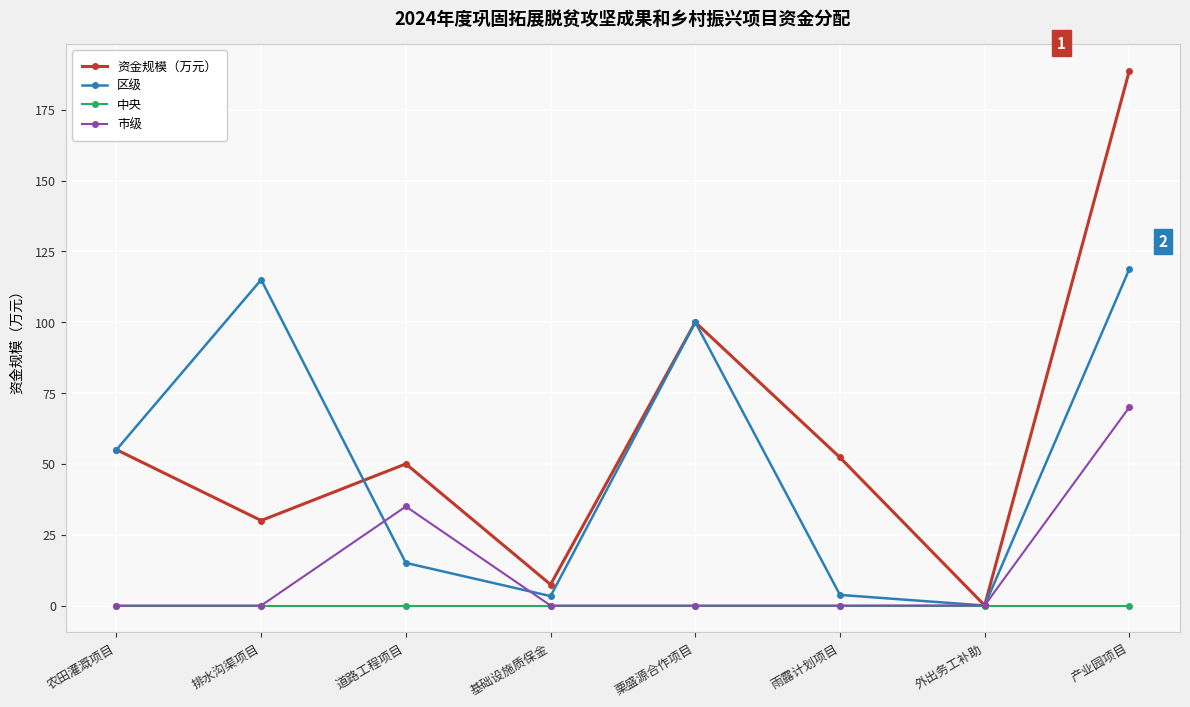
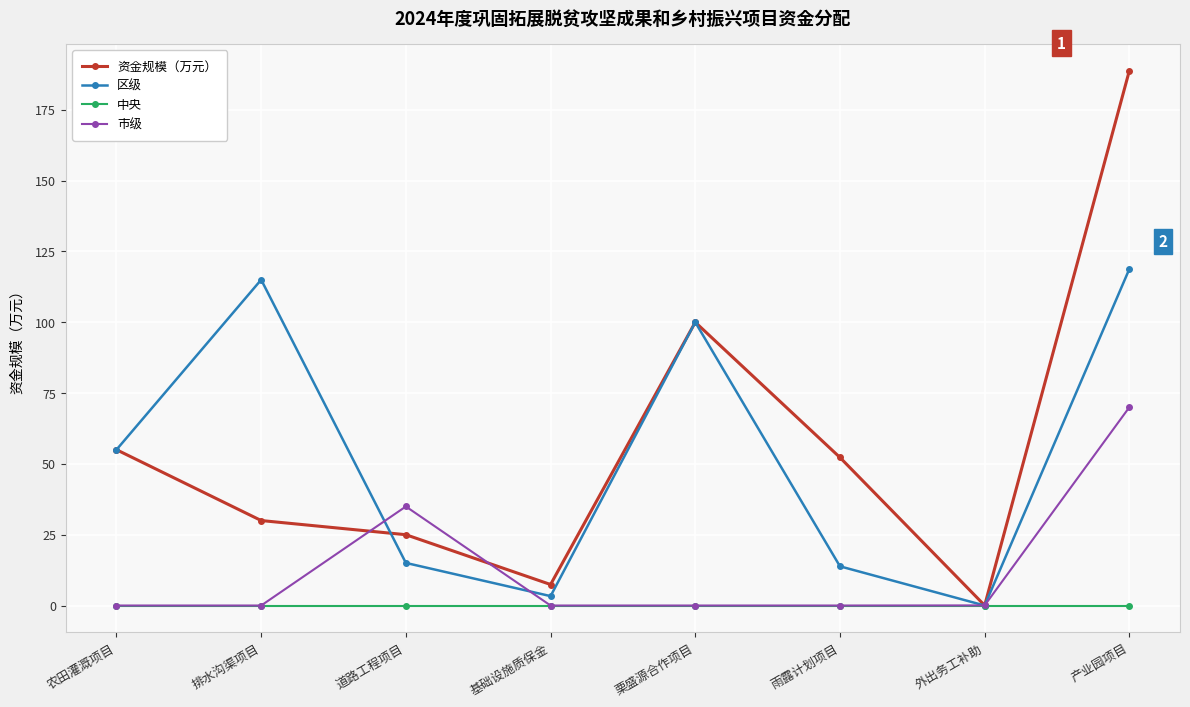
  {
    "资金规模（万元）": {
      "排水沟渠项目": 30,
-     "道路工程项目": 50,
+     "道路工程项目": 25,
      "基础设施质保金": 7,
      "雨露计划项目": 52,
      "产业园项目": 189
    },
    "区级": {
      "排水沟渠项目": 115,
      "道路工程项目": 15,
      "基础设施质保金": 3,
-     "雨露计划项目": 4,
+     "雨露计划项目": 14,
      "产业园项目": 119
    },
    "中央": {
      "道路工程项目": 0,
      "产业园项目": 0
    },
    "市级": {
      "道路工程项目": 35,
      "产业园项目": 70
    }
  }
